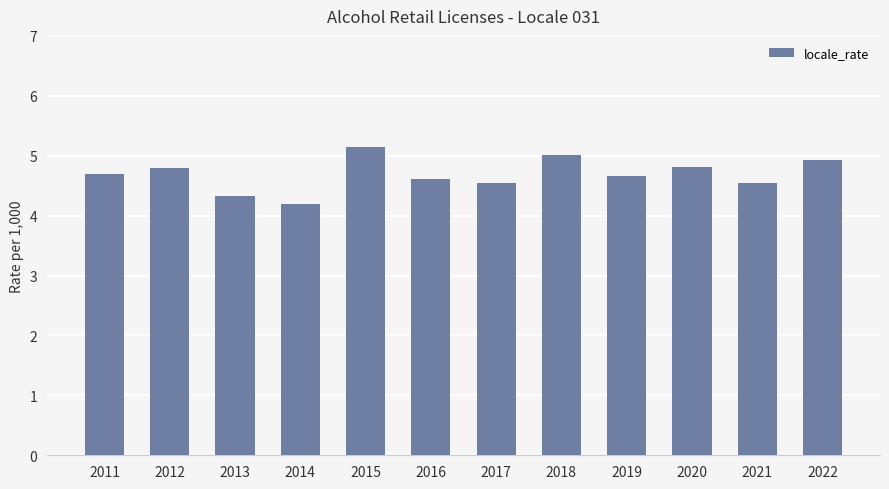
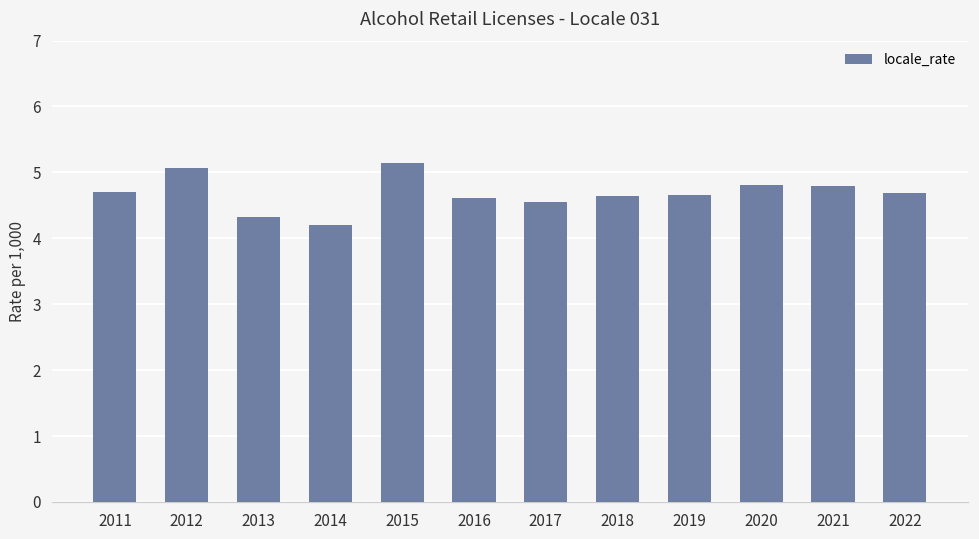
  {
    "2011": 4.7,
-   "2012": 4.8,
+   "2012": 5.1,
    "2013": 4.3,
    "2014": 4.2,
    "2015": 5.2,
    "2016": 4.6,
    "2017": 4.6,
-   "2018": 5.0,
+   "2018": 4.6,
    "2019": 4.7,
    "2020": 4.8,
-   "2021": 4.5,
-   "2022": 4.9
+   "2021": 4.8,
+   "2022": 4.7
  }
